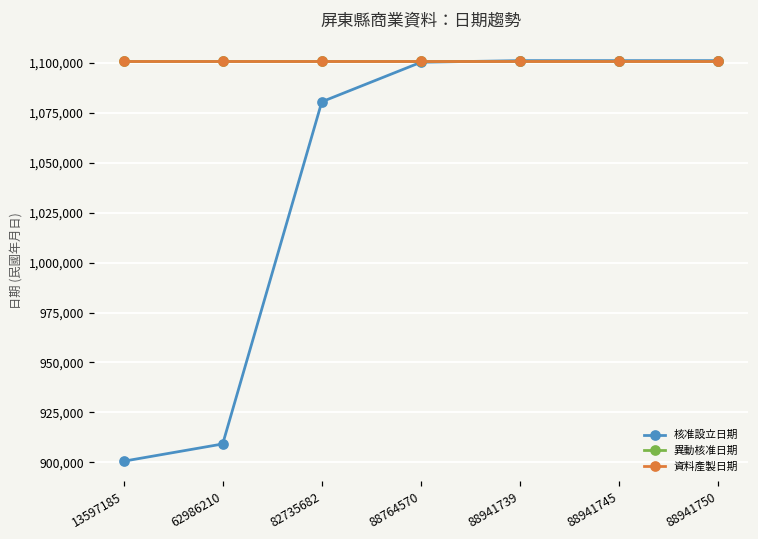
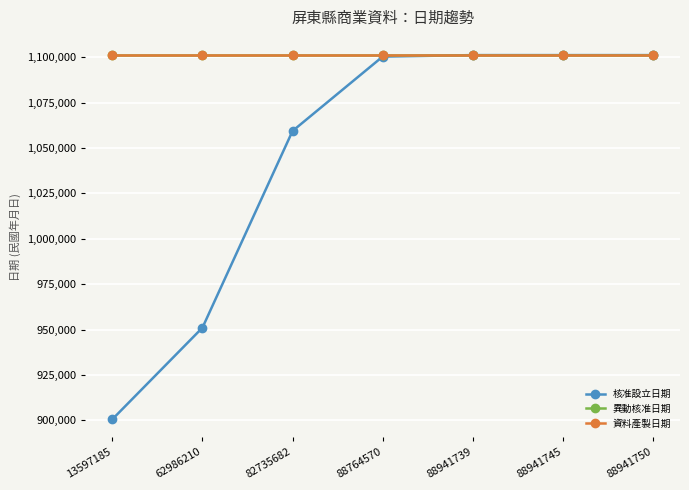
  {
    "核准設立日期": {
      "13597185": "901,000",
-     "62986210": "909,000",
-     "82735682": "1,081,000"
+     "62986210": "951,000",
+     "82735682": "1,059,000"
    },
    "資料產製日期": {
      "13597185": "1,101,000",
      "62986210": "1,101,000",
      "82735682": "1,101,000"
    }
  }
